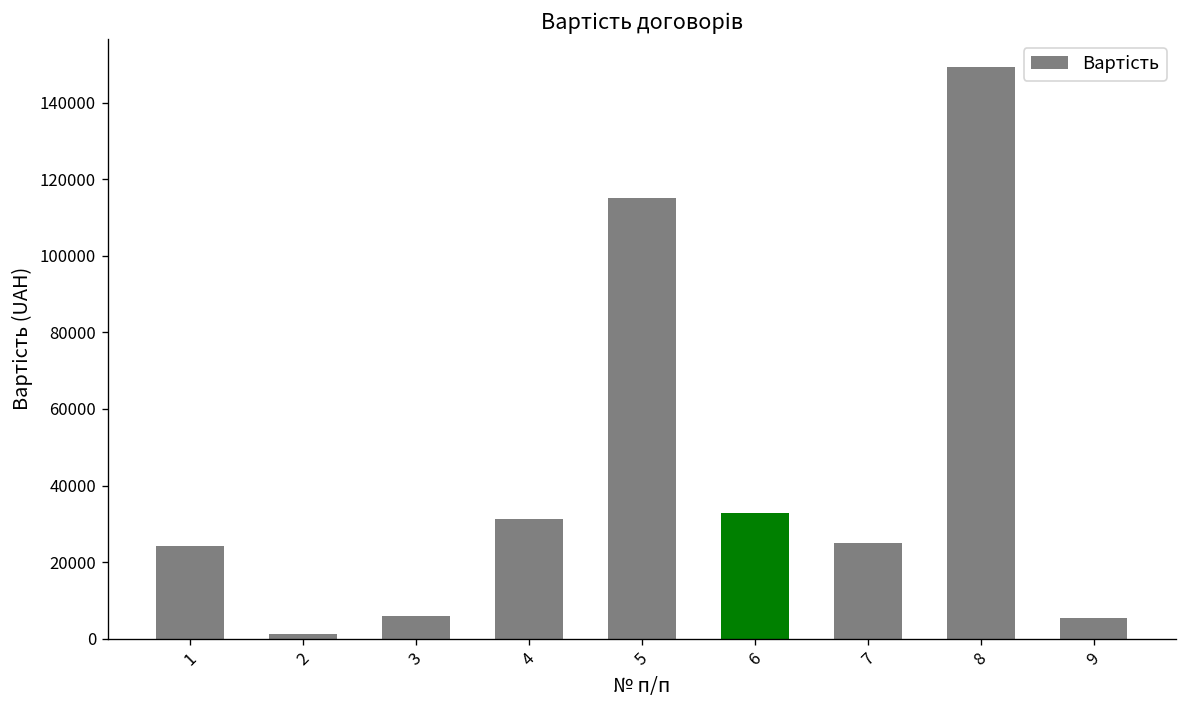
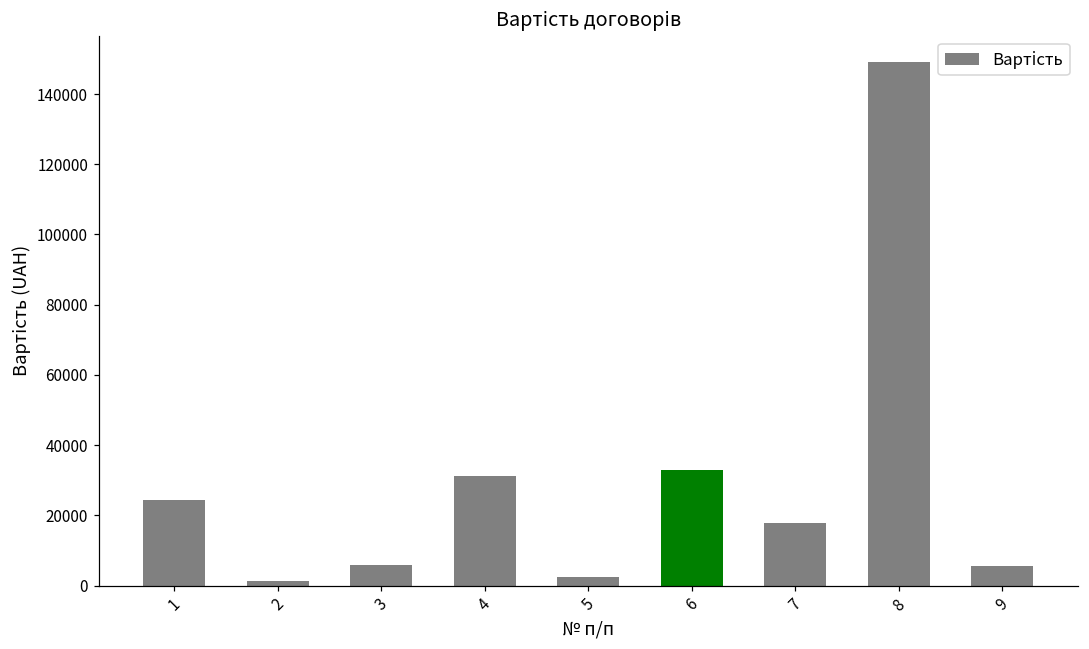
  {
    "1": 24000,
    "2": 1000,
    "3": 6000,
    "4": 31000,
-   "5": 115000,
+   "5": 3000,
    "6": 33000,
-   "7": 25000,
+   "7": 18000,
    "8": 149000,
    "9": 6000
  }
